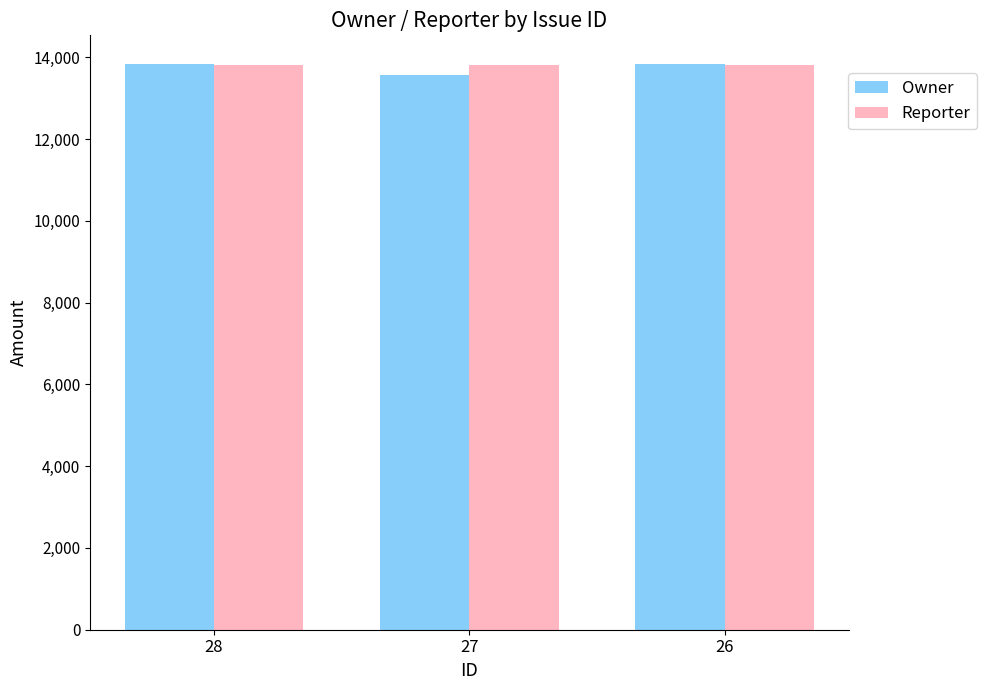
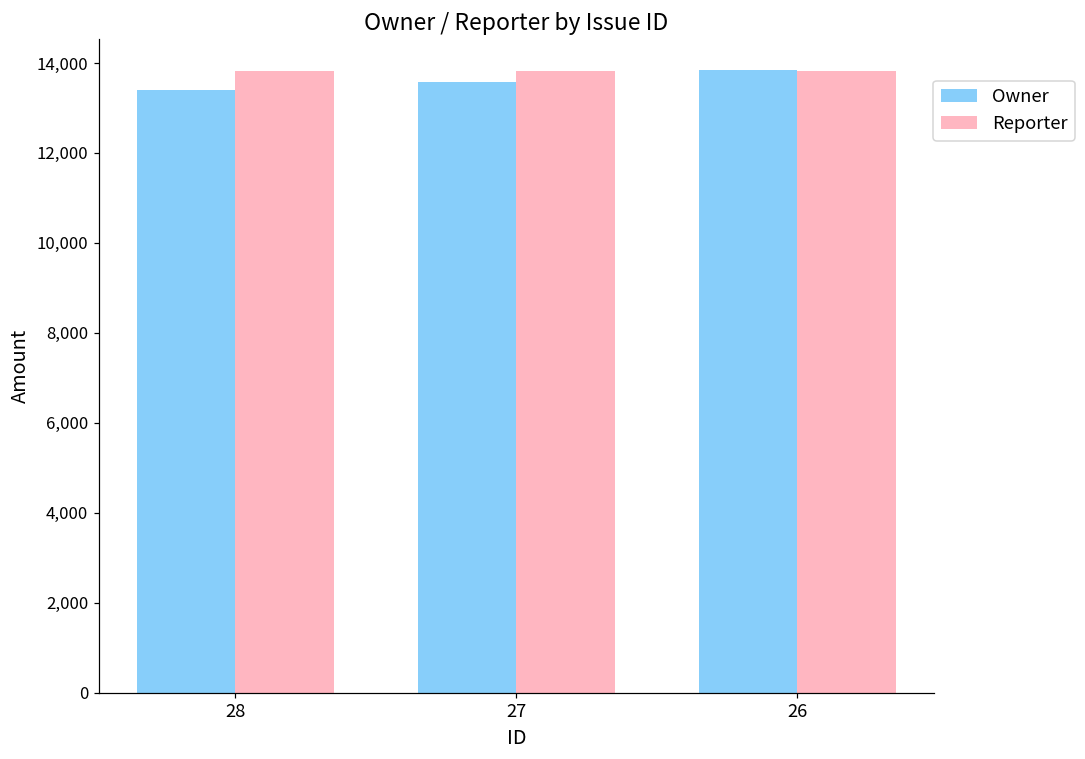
  {
    "Owner": {
-     "28": "13,800",
+     "28": "13,400",
      "27": "13,600",
      "26": "13,800"
    },
    "Reporter": {
      "28": "13,800",
      "27": "13,800",
      "26": "13,800"
    }
  }
